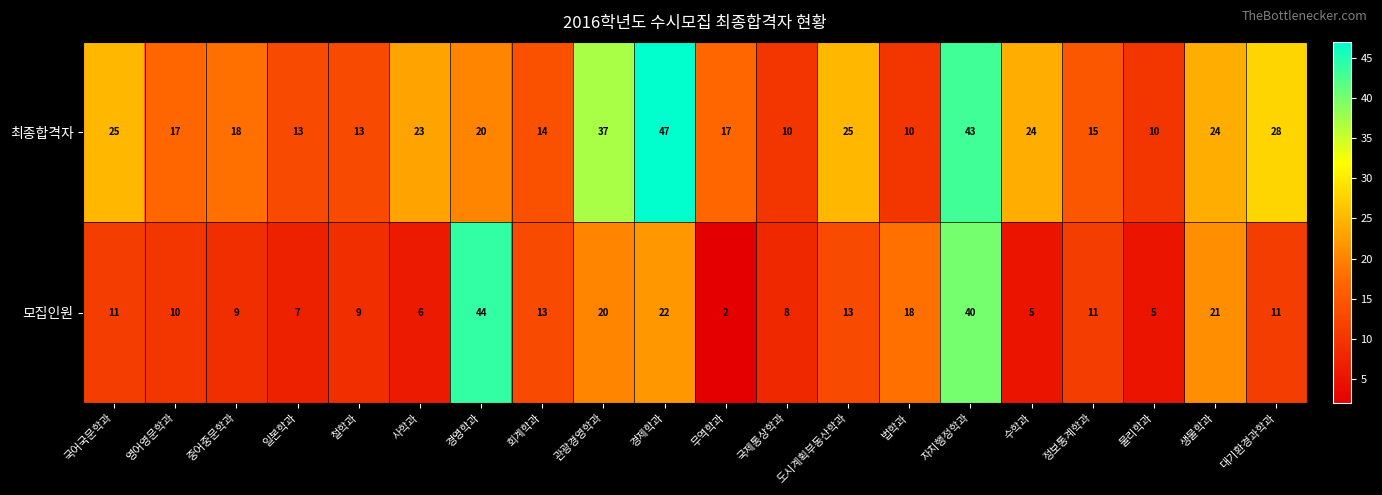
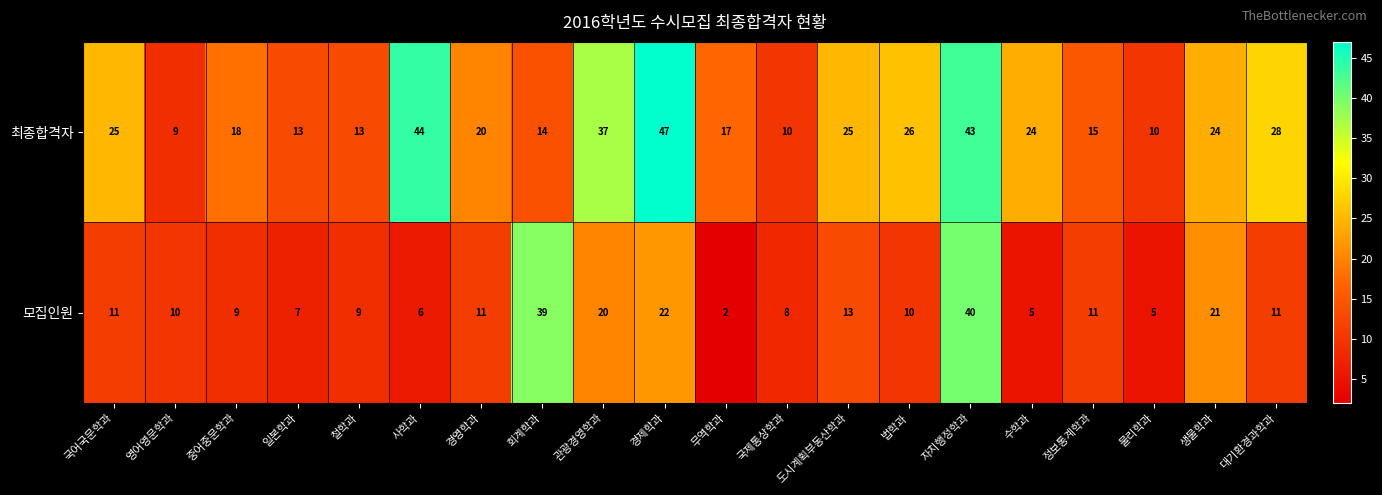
  {
    "최종합격자": {
      "국어국문학과": 25,
-     "영어영문학과": 17,
+     "영어영문학과": 9,
      "중어중문학과": 18,
      "일본학과": 13,
      "철학과": 13,
-     "사학과": 23,
+     "사학과": 44,
      "경영학과": 20,
      "회계학과": 14,
      "관광경영학과": 37,
      "경제학과": 47,
      "무역학과": 17,
      "국제통상학과": 10,
      "도시계획부동산학과": 25,
-     "법학과": 10,
+     "법학과": 26,
      "자치행정학과": 43,
      "수학과": 24,
      "정보통계학과": 15,
      "물리학과": 10,
      "생물학과": 24,
      "대기환경과학과": 28
    },
    "모집인원": {
      "국어국문학과": 11,
      "영어영문학과": 10,
      "중어중문학과": 9,
      "일본학과": 7,
      "철학과": 9,
      "사학과": 6,
-     "경영학과": 44,
-     "회계학과": 13,
+     "경영학과": 11,
+     "회계학과": 39,
      "관광경영학과": 20,
      "경제학과": 22,
      "무역학과": 2,
      "국제통상학과": 8,
      "도시계획부동산학과": 13,
-     "법학과": 18,
+     "법학과": 10,
      "자치행정학과": 40,
      "수학과": 5,
      "정보통계학과": 11,
      "물리학과": 5,
      "생물학과": 21,
      "대기환경과학과": 11
    }
  }
